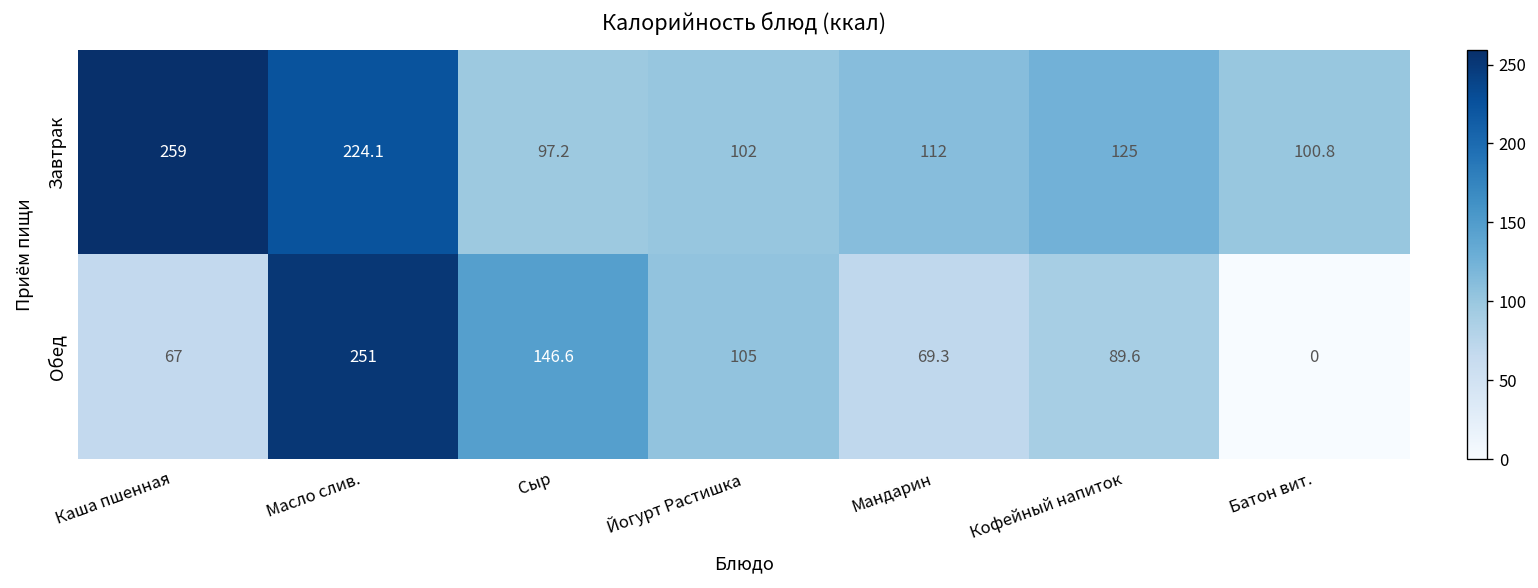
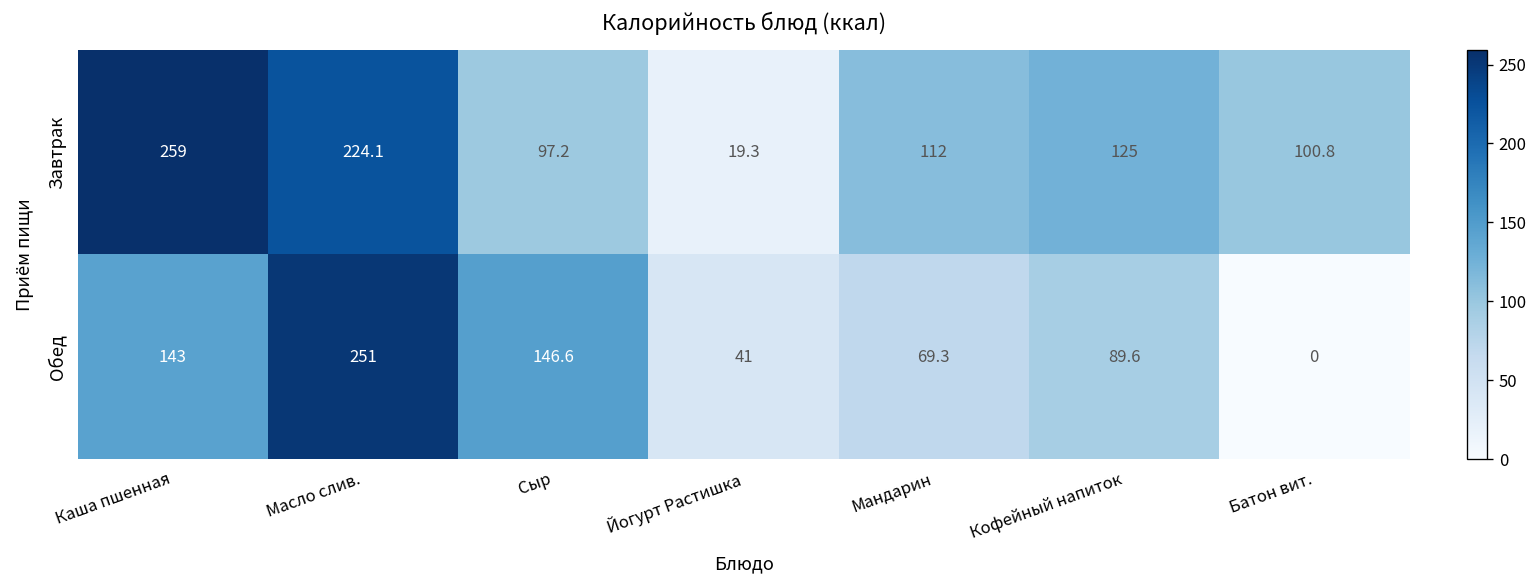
  {
    "Завтрак": {
      "Каша пшенная": 259,
      "Масло слив.": 224.1,
      "Сыр": 97.2,
-     "Йогурт Растишка": 102,
+     "Йогурт Растишка": 19.3,
      "Мандарин": 112,
      "Кофейный напиток": 125,
      "Батон вит.": 100.8
    },
    "Обед": {
-     "Каша пшенная": 67,
+     "Каша пшенная": 143,
      "Масло слив.": 251,
      "Сыр": 146.6,
-     "Йогурт Растишка": 105,
+     "Йогурт Растишка": 41,
      "Мандарин": 69.3,
      "Кофейный напиток": 89.6,
      "Батон вит.": 0
    }
  }
